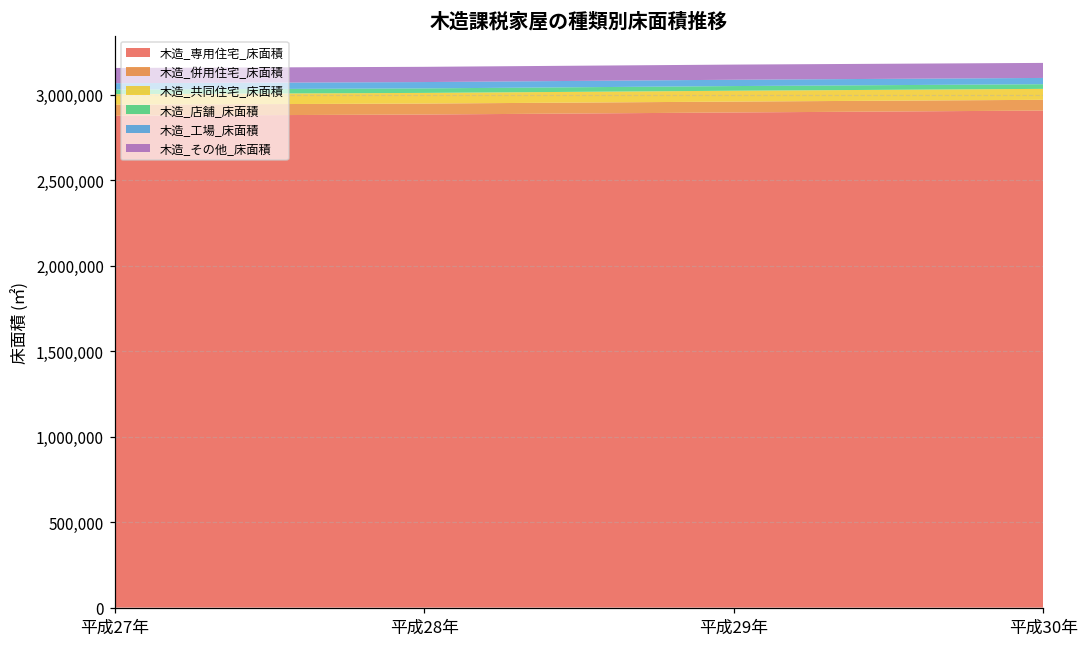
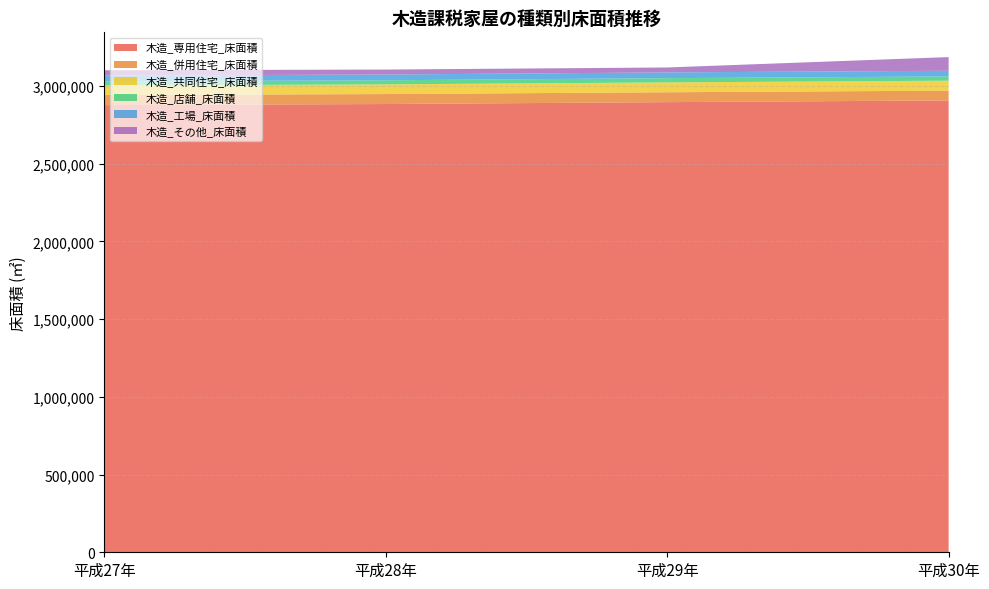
  {
    "木造_共同住宅_床面積": {
      "平成27年": "60,000",
      "平成28年": "60,000",
      "平成29年": "60,000",
      "平成30年": "60,000"
    },
    "木造_店舗_床面積": {
      "平成27年": "30,000",
      "平成28年": "30,000",
      "平成29年": "30,000",
      "平成30年": "30,000"
    },
    "木造_工場_床面積": {
      "平成27年": "40,000",
      "平成28年": "40,000",
      "平成29年": "40,000",
      "平成30年": "40,000"
    },
    "木造_その他_床面積": {
-     "平成27年": "90,000",
-     "平成28年": "90,000",
-     "平成29年": "90,000",
+     "平成27年": "30,000",
+     "平成28年": "30,000",
+     "平成29年": "30,000",
      "平成30年": "90,000"
    }
  }
